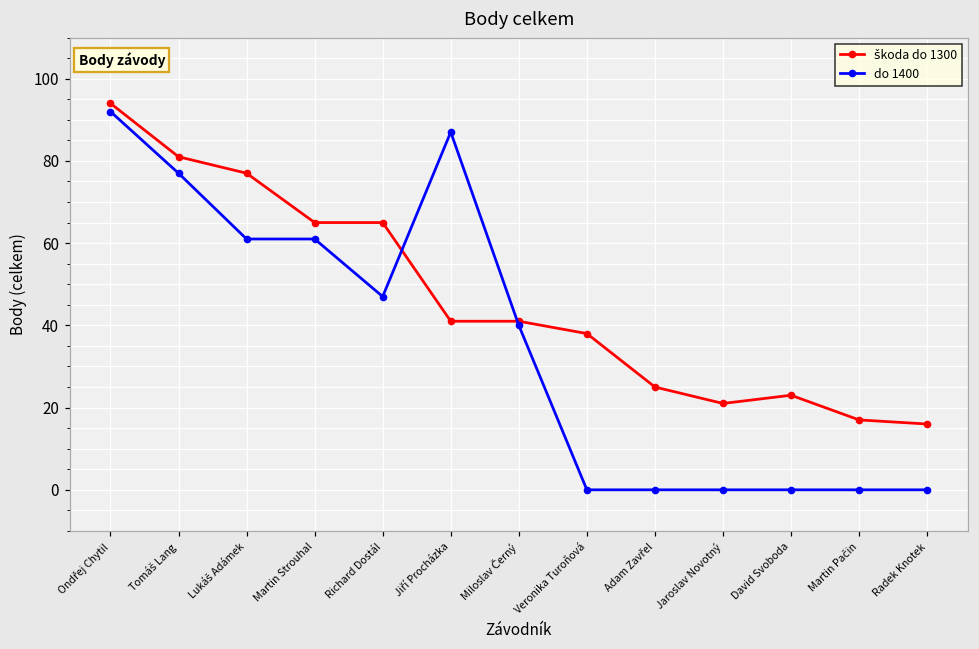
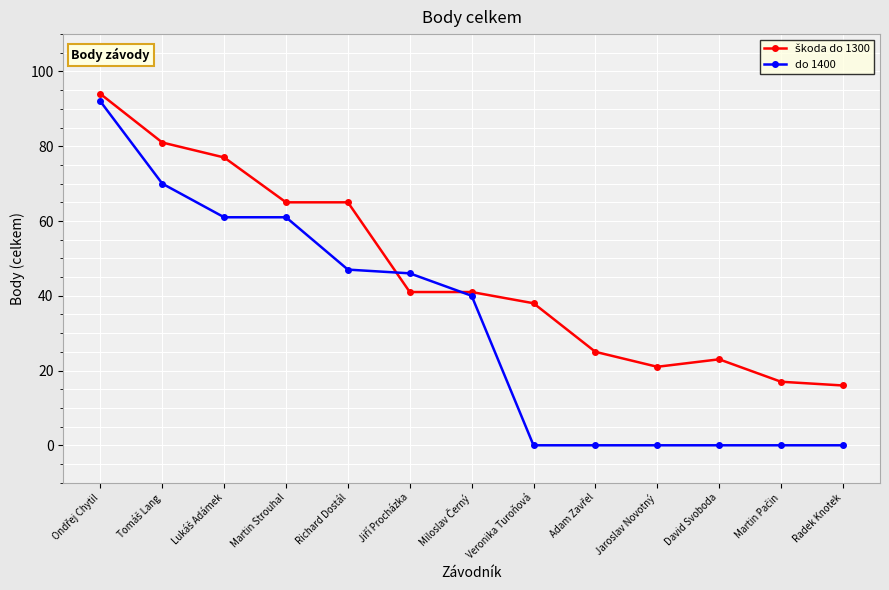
  {
    "škoda do 1300": {
      "Ondřej Chytil": 94,
      "Tomáš Lang": 81,
      "Lukáš Adámek": 77,
      "Martin Strouhal": 65,
      "Richard Dostál": 65,
      "Jiří Procházka": 41,
      "Miloslav Černý": 41,
      "Veronika Turoňová": 38,
      "Adam Zavřel": 25,
      "Jaroslav Novotný": 21,
      "David Svoboda": 23,
      "Martin Pačin": 17,
      "Radek Knotek": 16
    },
    "do 1400": {
      "Ondřej Chytil": 92,
-     "Tomáš Lang": 77,
+     "Tomáš Lang": 70,
      "Lukáš Adámek": 61,
      "Martin Strouhal": 61,
      "Richard Dostál": 47,
-     "Jiří Procházka": 87,
+     "Jiří Procházka": 46,
      "Miloslav Černý": 40,
      "Veronika Turoňová": 0,
      "Adam Zavřel": 0,
      "Jaroslav Novotný": 0,
      "David Svoboda": 0,
      "Martin Pačin": 0,
      "Radek Knotek": 0
    }
  }
